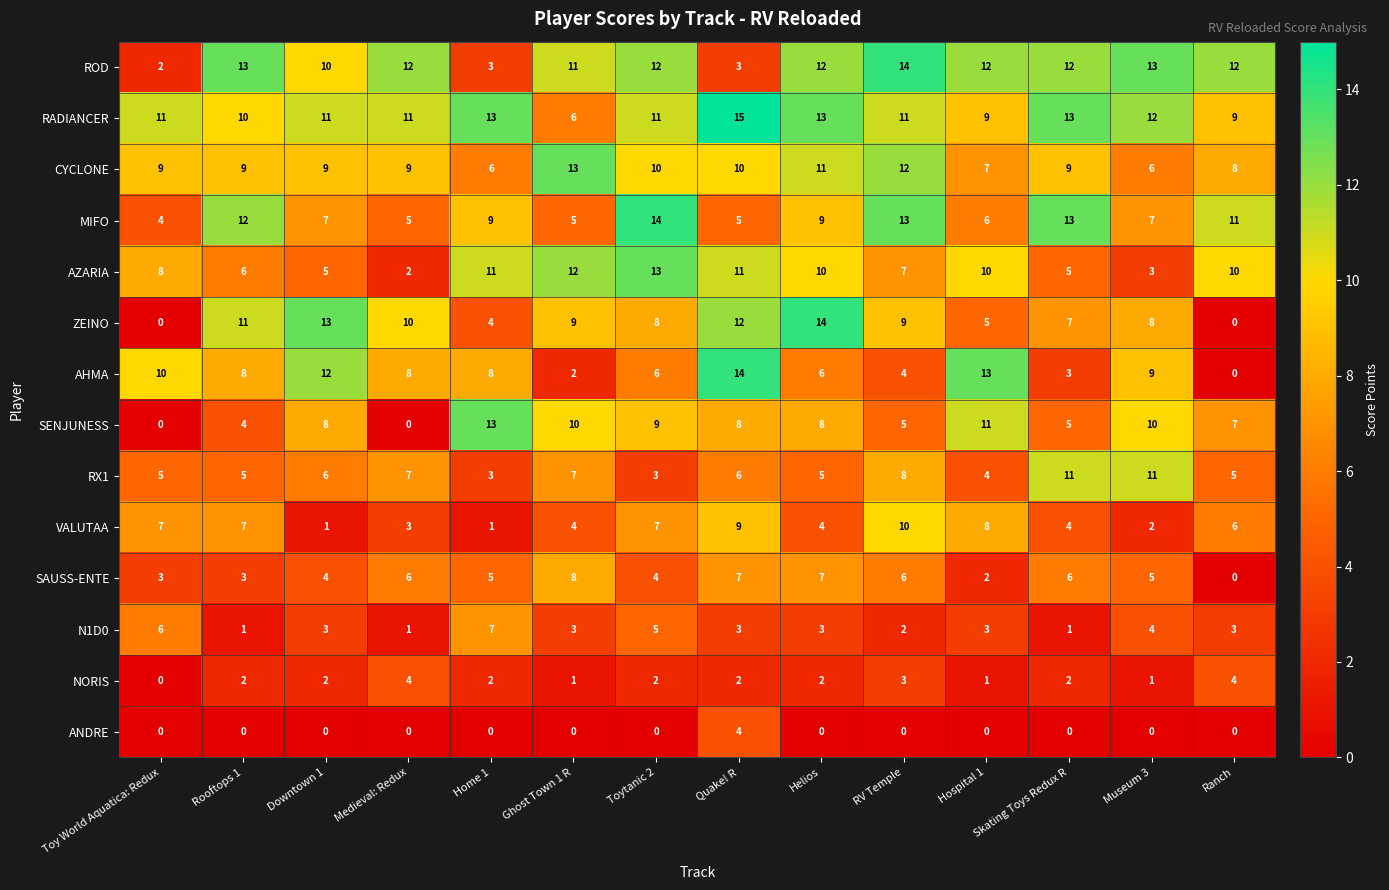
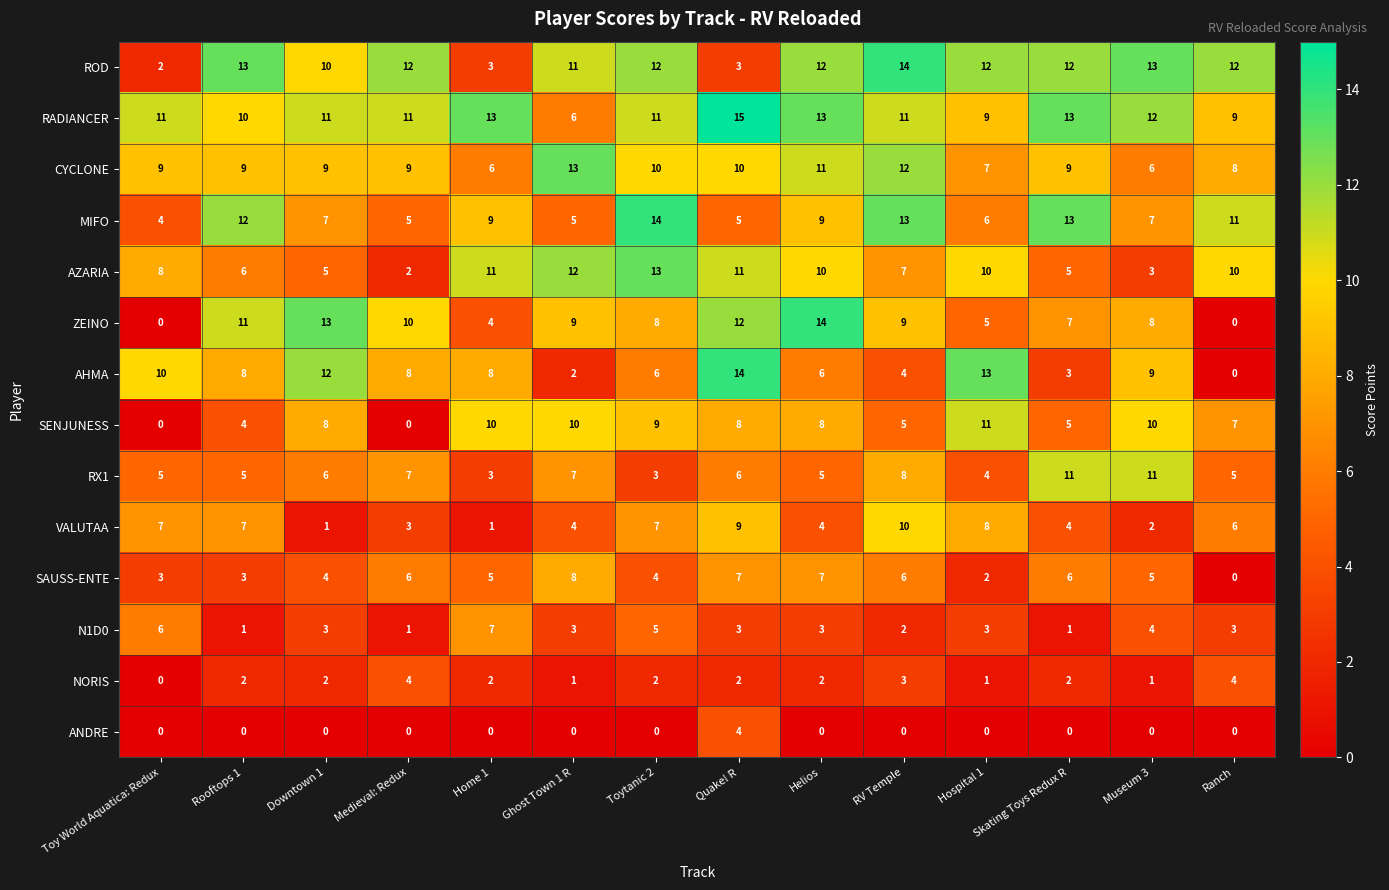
  {
    "ROD": {
      "Toy World Aquatica: Redux": 2,
      "Rooftops 1": 13,
      "Downtown 1": 10,
      "Medieval: Redux": 12,
      "Home 1": 3,
      "Ghost Town 1 R": 11,
      "Toytanic 2": 12,
      "Quake! R": 3,
      "Helios": 12,
      "RV Temple": 14,
      "Hospital 1": 12,
      "Skating Toys Redux R": 12,
      "Museum 3": 13,
      "Ranch": 12
    },
    "RADIANCER": {
      "Toy World Aquatica: Redux": 11,
      "Rooftops 1": 10,
      "Downtown 1": 11,
      "Medieval: Redux": 11,
      "Home 1": 13,
      "Ghost Town 1 R": 6,
      "Toytanic 2": 11,
      "Quake! R": 15,
      "Helios": 13,
      "RV Temple": 11,
      "Hospital 1": 9,
      "Skating Toys Redux R": 13,
      "Museum 3": 12,
      "Ranch": 9
    },
    "CYCLONE": {
      "Toy World Aquatica: Redux": 9,
      "Rooftops 1": 9,
      "Downtown 1": 9,
      "Medieval: Redux": 9,
      "Home 1": 6,
      "Ghost Town 1 R": 13,
      "Toytanic 2": 10,
      "Quake! R": 10,
      "Helios": 11,
      "RV Temple": 12,
      "Hospital 1": 7,
      "Skating Toys Redux R": 9,
      "Museum 3": 6,
      "Ranch": 8
    },
    "MIFO": {
      "Toy World Aquatica: Redux": 4,
      "Rooftops 1": 12,
      "Downtown 1": 7,
      "Medieval: Redux": 5,
      "Home 1": 9,
      "Ghost Town 1 R": 5,
      "Toytanic 2": 14,
      "Quake! R": 5,
      "Helios": 9,
      "RV Temple": 13,
      "Hospital 1": 6,
      "Skating Toys Redux R": 13,
      "Museum 3": 7,
      "Ranch": 11
    },
    "AZARIA": {
      "Toy World Aquatica: Redux": 8,
      "Rooftops 1": 6,
      "Downtown 1": 5,
      "Medieval: Redux": 2,
      "Home 1": 11,
      "Ghost Town 1 R": 12,
      "Toytanic 2": 13,
      "Quake! R": 11,
      "Helios": 10,
      "RV Temple": 7,
      "Hospital 1": 10,
      "Skating Toys Redux R": 5,
      "Museum 3": 3,
      "Ranch": 10
    },
    "ZEINO": {
      "Toy World Aquatica: Redux": 0,
      "Rooftops 1": 11,
      "Downtown 1": 13,
      "Medieval: Redux": 10,
      "Home 1": 4,
      "Ghost Town 1 R": 9,
      "Toytanic 2": 8,
      "Quake! R": 12,
      "Helios": 14,
      "RV Temple": 9,
      "Hospital 1": 5,
      "Skating Toys Redux R": 7,
      "Museum 3": 8,
      "Ranch": 0
    },
    "AHMA": {
      "Toy World Aquatica: Redux": 10,
      "Rooftops 1": 8,
      "Downtown 1": 12,
      "Medieval: Redux": 8,
      "Home 1": 8,
      "Ghost Town 1 R": 2,
      "Toytanic 2": 6,
      "Quake! R": 14,
      "Helios": 6,
      "RV Temple": 4,
      "Hospital 1": 13,
      "Skating Toys Redux R": 3,
      "Museum 3": 9,
      "Ranch": 0
    },
    "SENJUNESS": {
      "Toy World Aquatica: Redux": 0,
      "Rooftops 1": 4,
      "Downtown 1": 8,
      "Medieval: Redux": 0,
-     "Home 1": 13,
+     "Home 1": 10,
      "Ghost Town 1 R": 10,
      "Toytanic 2": 9,
      "Quake! R": 8,
      "Helios": 8,
      "RV Temple": 5,
      "Hospital 1": 11,
      "Skating Toys Redux R": 5,
      "Museum 3": 10,
      "Ranch": 7
    },
    "RX1": {
      "Toy World Aquatica: Redux": 5,
      "Rooftops 1": 5,
      "Downtown 1": 6,
      "Medieval: Redux": 7,
      "Home 1": 3,
      "Ghost Town 1 R": 7,
      "Toytanic 2": 3,
      "Quake! R": 6,
      "Helios": 5,
      "RV Temple": 8,
      "Hospital 1": 4,
      "Skating Toys Redux R": 11,
      "Museum 3": 11,
      "Ranch": 5
    },
    "VALUTAA": {
      "Toy World Aquatica: Redux": 7,
      "Rooftops 1": 7,
      "Downtown 1": 1,
      "Medieval: Redux": 3,
      "Home 1": 1,
      "Ghost Town 1 R": 4,
      "Toytanic 2": 7,
      "Quake! R": 9,
      "Helios": 4,
      "RV Temple": 10,
      "Hospital 1": 8,
      "Skating Toys Redux R": 4,
      "Museum 3": 2,
      "Ranch": 6
    },
    "SAUSS-ENTE": {
      "Toy World Aquatica: Redux": 3,
      "Rooftops 1": 3,
      "Downtown 1": 4,
      "Medieval: Redux": 6,
      "Home 1": 5,
      "Ghost Town 1 R": 8,
      "Toytanic 2": 4,
      "Quake! R": 7,
      "Helios": 7,
      "RV Temple": 6,
      "Hospital 1": 2,
      "Skating Toys Redux R": 6,
      "Museum 3": 5,
      "Ranch": 0
    },
    "N1D0": {
      "Toy World Aquatica: Redux": 6,
      "Rooftops 1": 1,
      "Downtown 1": 3,
      "Medieval: Redux": 1,
      "Home 1": 7,
      "Ghost Town 1 R": 3,
      "Toytanic 2": 5,
      "Quake! R": 3,
      "Helios": 3,
      "RV Temple": 2,
      "Hospital 1": 3,
      "Skating Toys Redux R": 1,
      "Museum 3": 4,
      "Ranch": 3
    },
    "NORIS": {
      "Toy World Aquatica: Redux": 0,
      "Rooftops 1": 2,
      "Downtown 1": 2,
      "Medieval: Redux": 4,
      "Home 1": 2,
      "Ghost Town 1 R": 1,
      "Toytanic 2": 2,
      "Quake! R": 2,
      "Helios": 2,
      "RV Temple": 3,
      "Hospital 1": 1,
      "Skating Toys Redux R": 2,
      "Museum 3": 1,
      "Ranch": 4
    },
    "ANDRE": {
      "Toy World Aquatica: Redux": 0,
      "Rooftops 1": 0,
      "Downtown 1": 0,
      "Medieval: Redux": 0,
      "Home 1": 0,
      "Ghost Town 1 R": 0,
      "Toytanic 2": 0,
      "Quake! R": 4,
      "Helios": 0,
      "RV Temple": 0,
      "Hospital 1": 0,
      "Skating Toys Redux R": 0,
      "Museum 3": 0,
      "Ranch": 0
    }
  }
